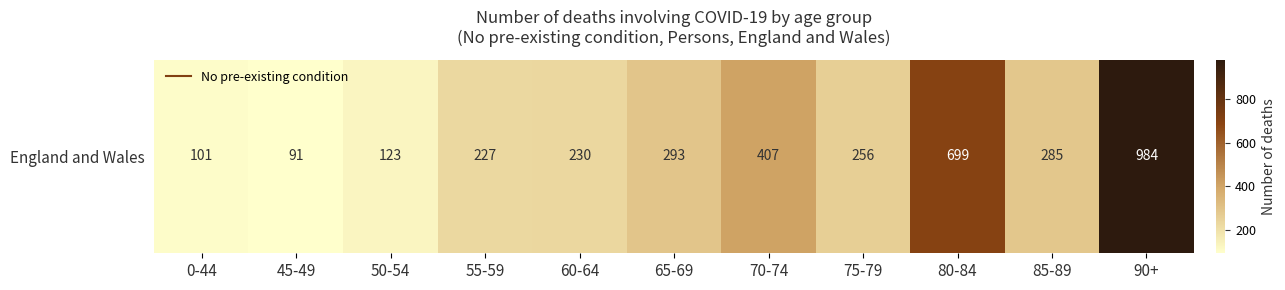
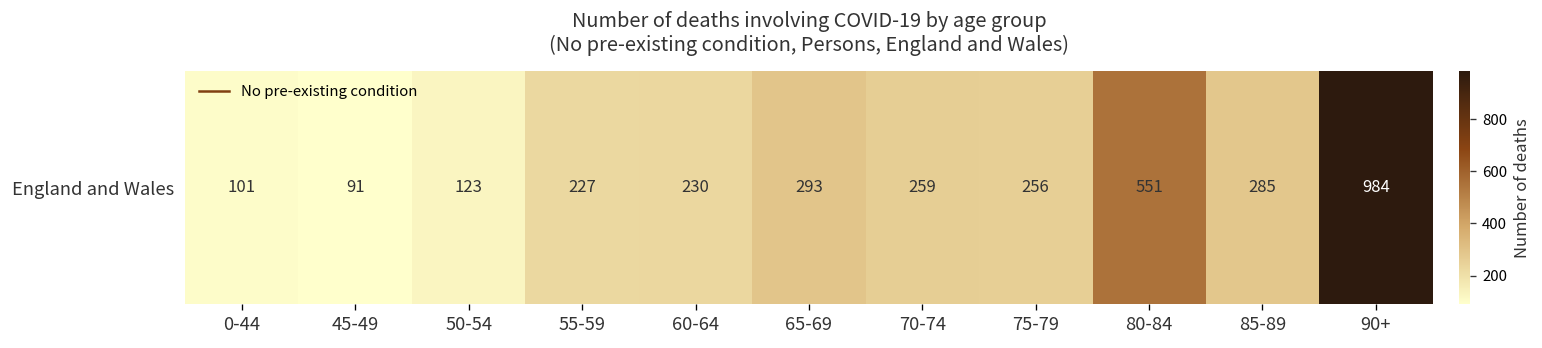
  {
    "England and Wales": {
      "0-44": 101,
      "45-49": 91,
      "50-54": 123,
      "55-59": 227,
      "60-64": 230,
      "65-69": 293,
-     "70-74": 407,
+     "70-74": 259,
      "75-79": 256,
-     "80-84": 699,
+     "80-84": 551,
      "85-89": 285,
      "90+": 984
    }
  }
